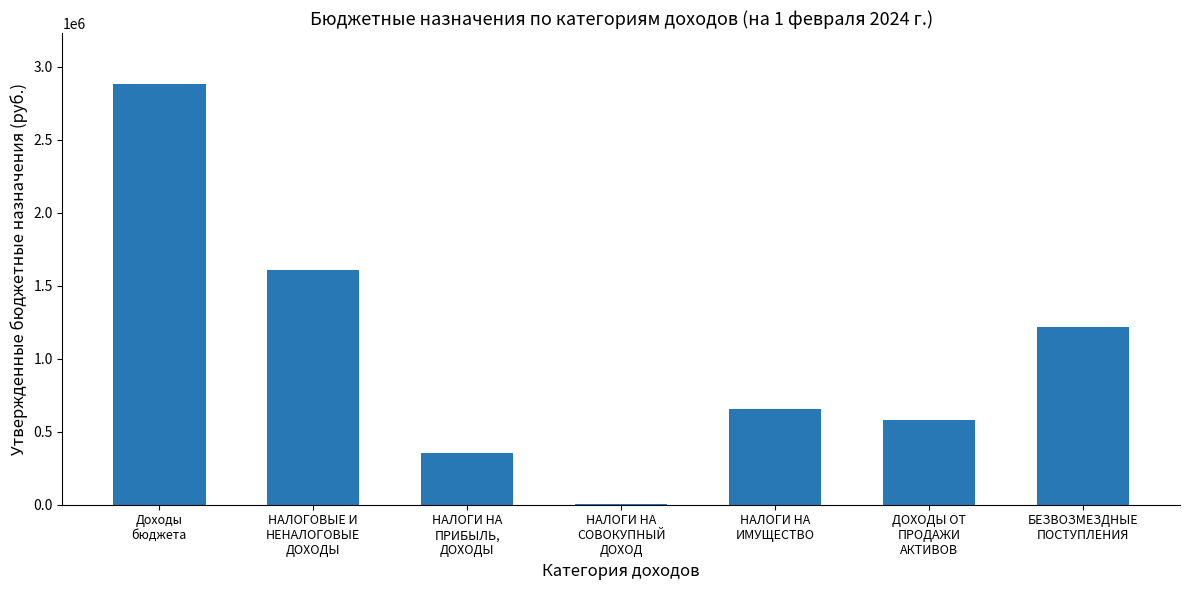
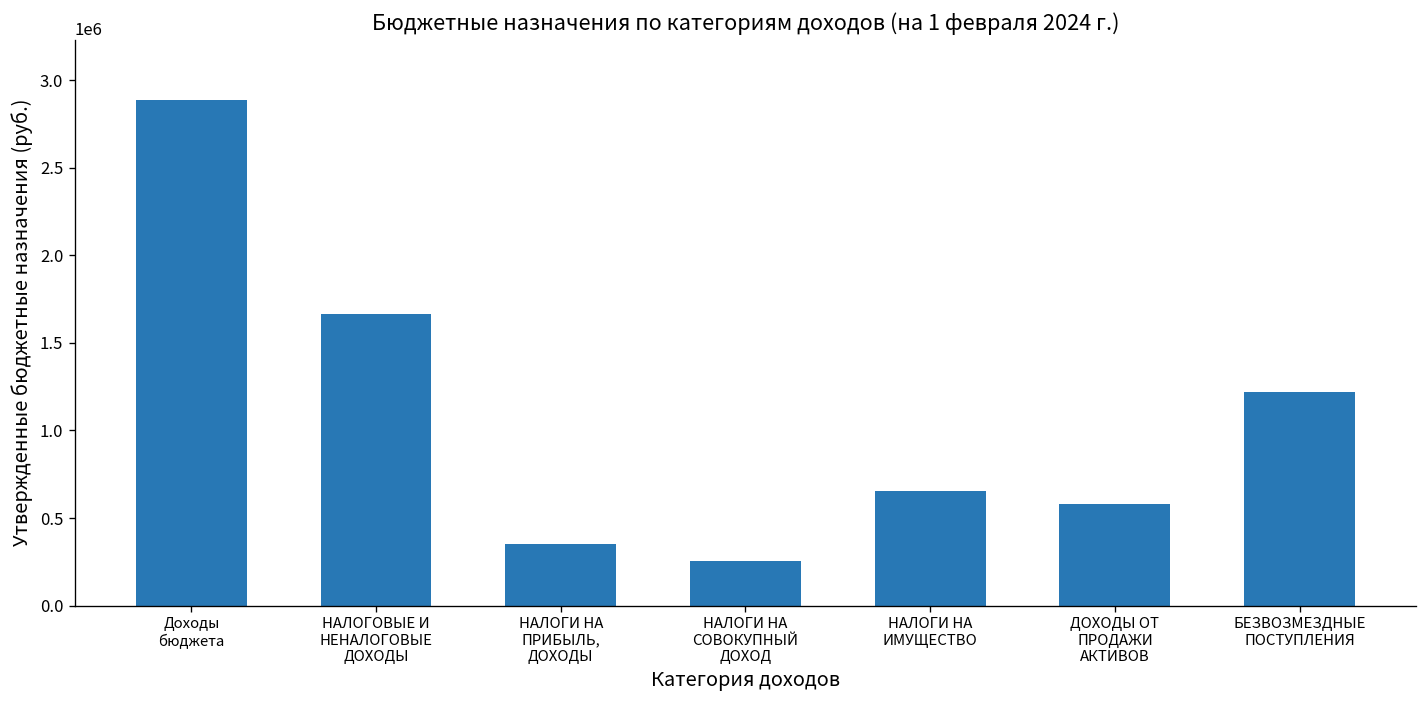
  {
    "Доходы бюджета": 2880000,
-   "НАЛОГОВЫЕ И НЕНАЛОГОВЫЕ ДОХОДЫ": 1610000,
+   "НАЛОГОВЫЕ И НЕНАЛОГОВЫЕ ДОХОДЫ": 1660000,
    "НАЛОГИ НА ПРИБЫЛЬ, ДОХОДЫ": 350000,
-   "НАЛОГИ НА СОВОКУПНЫЙ ДОХОД": 10000,
+   "НАЛОГИ НА СОВОКУПНЫЙ ДОХОД": 250000,
    "НАЛОГИ НА ИМУЩЕСТВО": 660000,
    "ДОХОДЫ ОТ ПРОДАЖИ АКТИВОВ": 580000,
    "БЕЗВОЗМЕЗДНЫЕ ПОСТУПЛЕНИЯ": 1220000
  }
